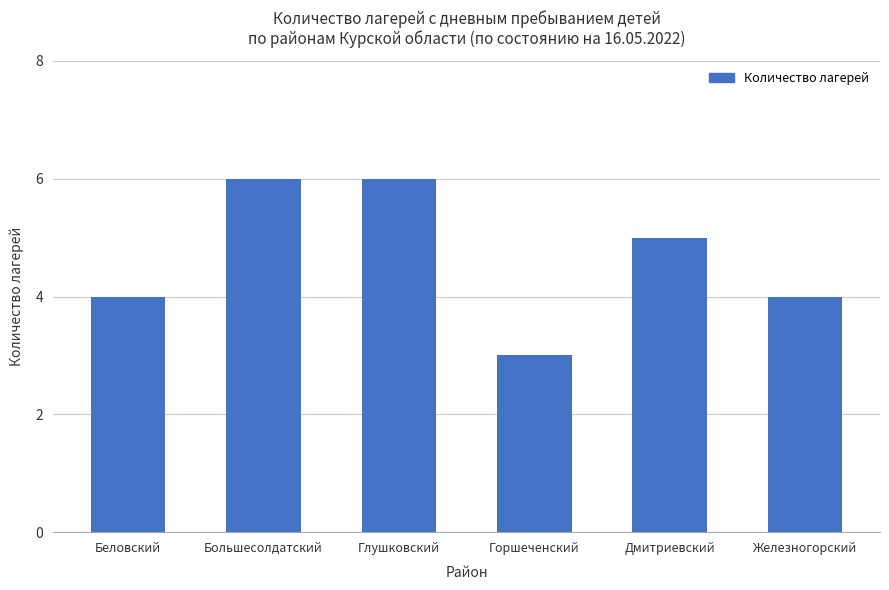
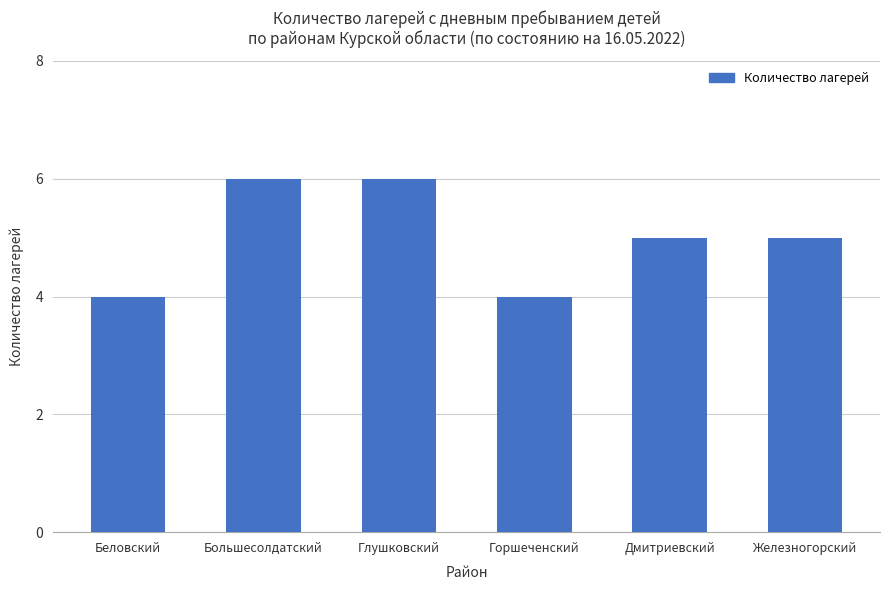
  {
    "Беловский": 4,
    "Большесолдатский": 6,
    "Глушковский": 6,
-   "Горшеченский": 3,
+   "Горшеченский": 4,
    "Дмитриевский": 5,
-   "Железногорский": 4
+   "Железногорский": 5
  }
